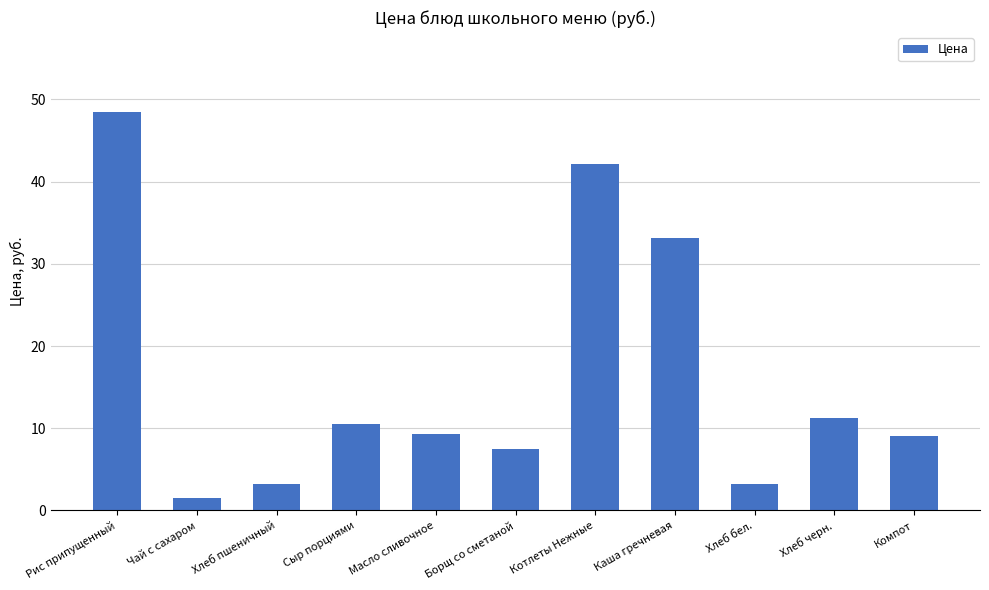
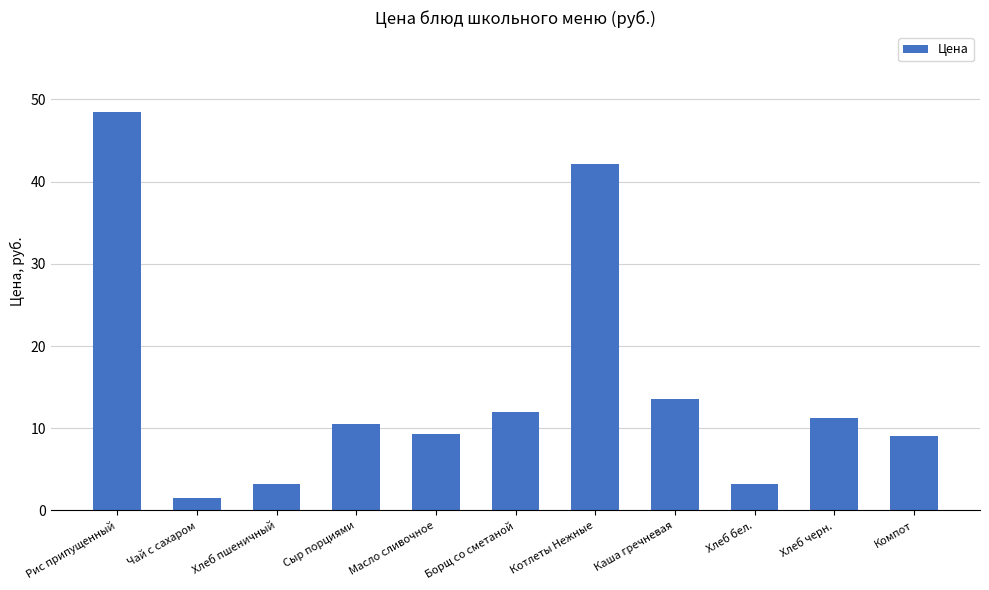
  {
    "Рис припущенный": 49,
    "Чай с сахаром": 2,
    "Хлеб пшеничный": 3,
    "Сыр порциями": 11,
    "Масло сливочное": 9,
-   "Борщ со сметаной": 7,
+   "Борщ со сметаной": 12,
    "Котлеты Нежные": 42,
-   "Каша гречневая": 33,
+   "Каша гречневая": 14,
    "Хлеб бел.": 3,
    "Хлеб черн.": 11,
    "Компот": 9
  }
